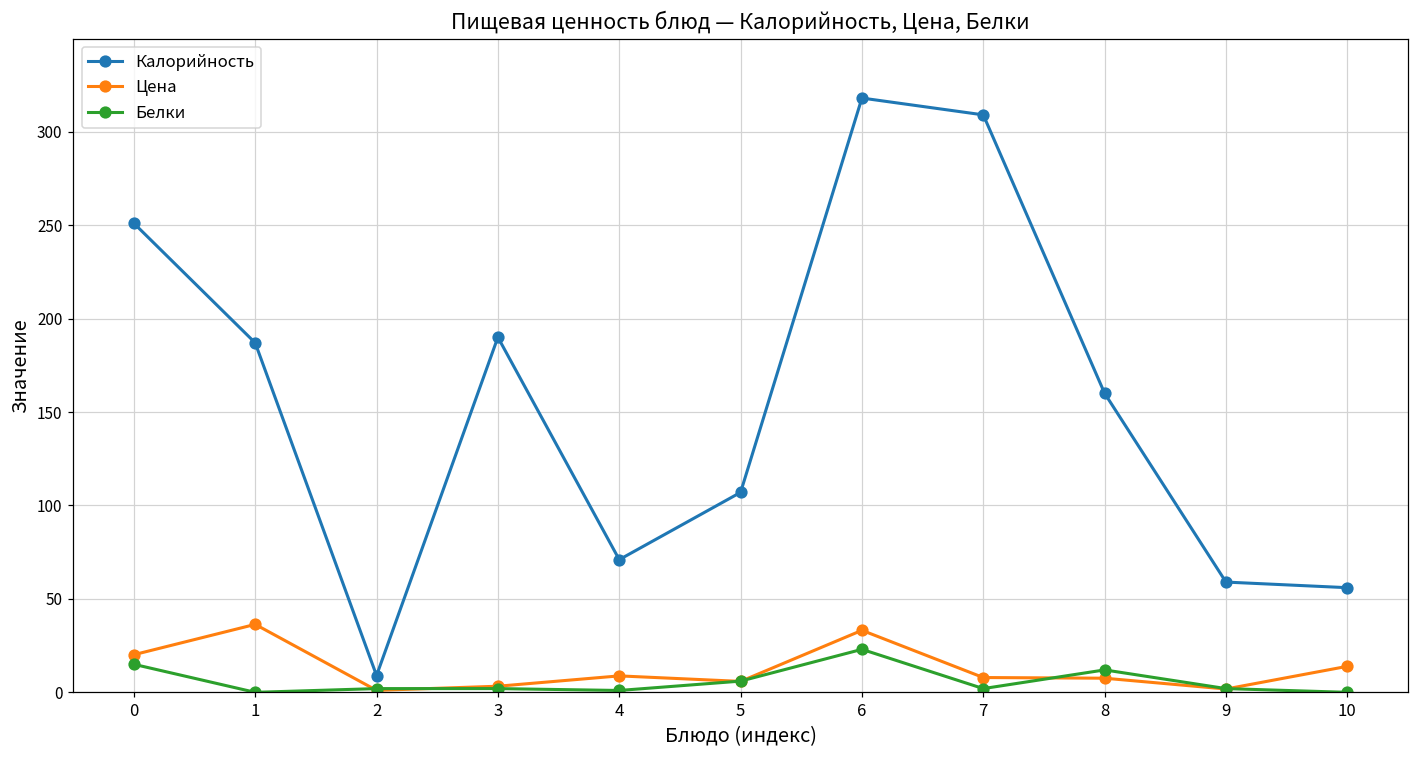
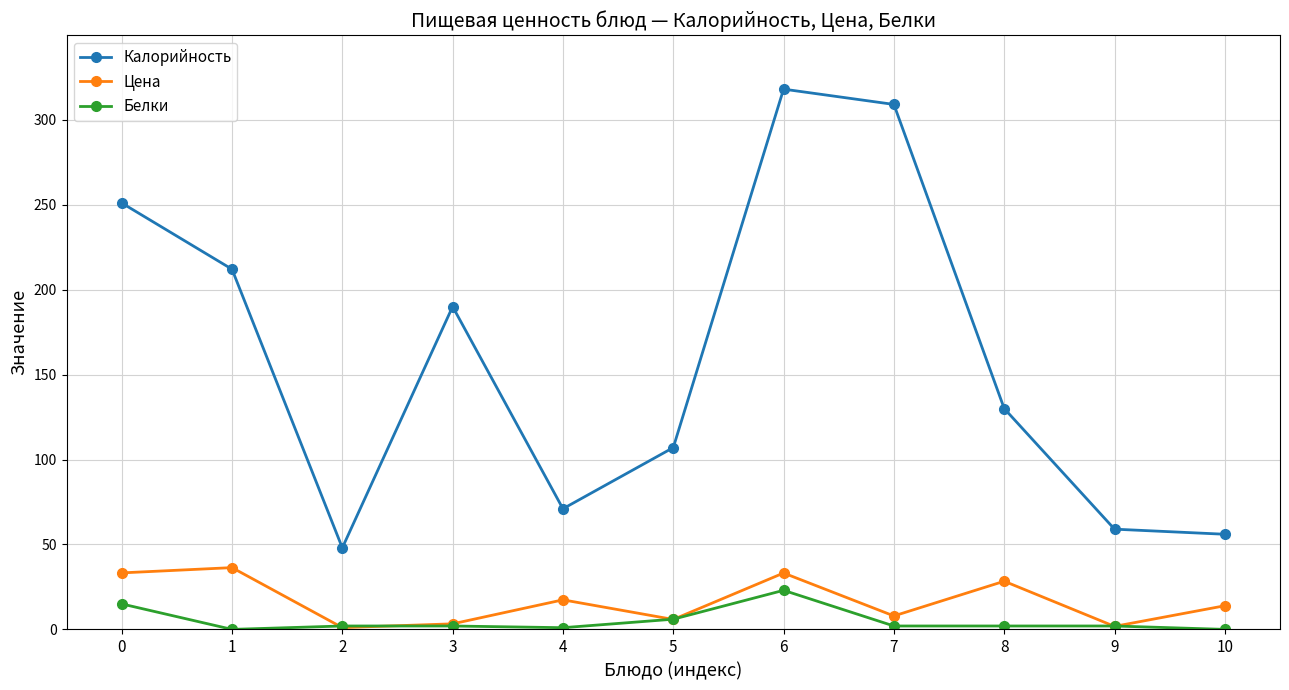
  {
    "Калорийность": {
      "0": 251,
-     "1": 187,
-     "2": 9,
+     "1": 212,
+     "2": 48,
      "3": 190,
      "4": 71,
      "5": 107,
      "6": 318,
      "7": 309,
-     "8": 160,
+     "8": 130,
      "9": 59,
      "10": 56
    },
    "Цена": {
-     "0": 20,
+     "0": 33,
      "1": 36,
-     "4": 9,
+     "4": 17,
      "6": 33,
      "7": 8,
-     "8": 8,
+     "8": 28,
      "10": 14
    },
    "Белки": {
      "0": 15,
      "1": 0,
      "4": 1,
      "6": 23,
      "7": 2,
-     "8": 12,
+     "8": 2,
      "10": 0
    }
  }
